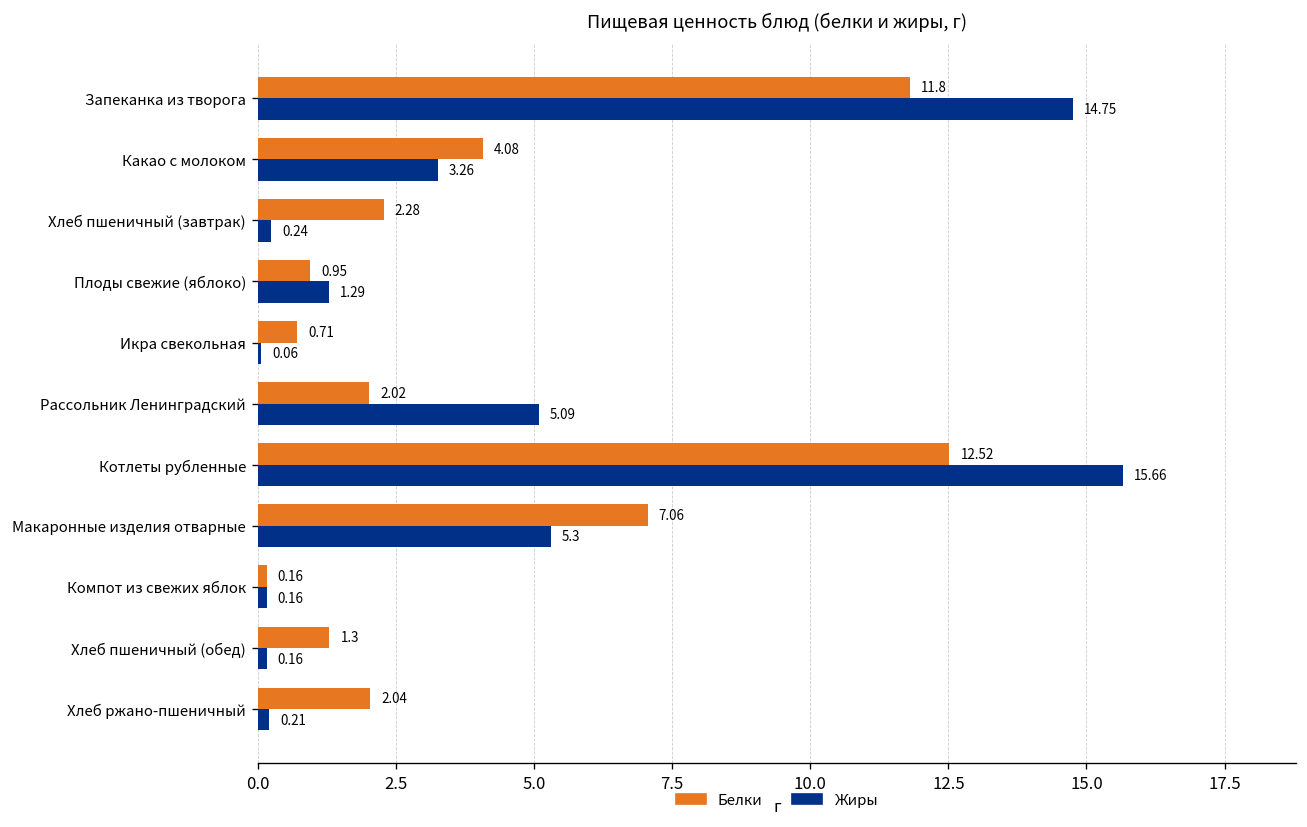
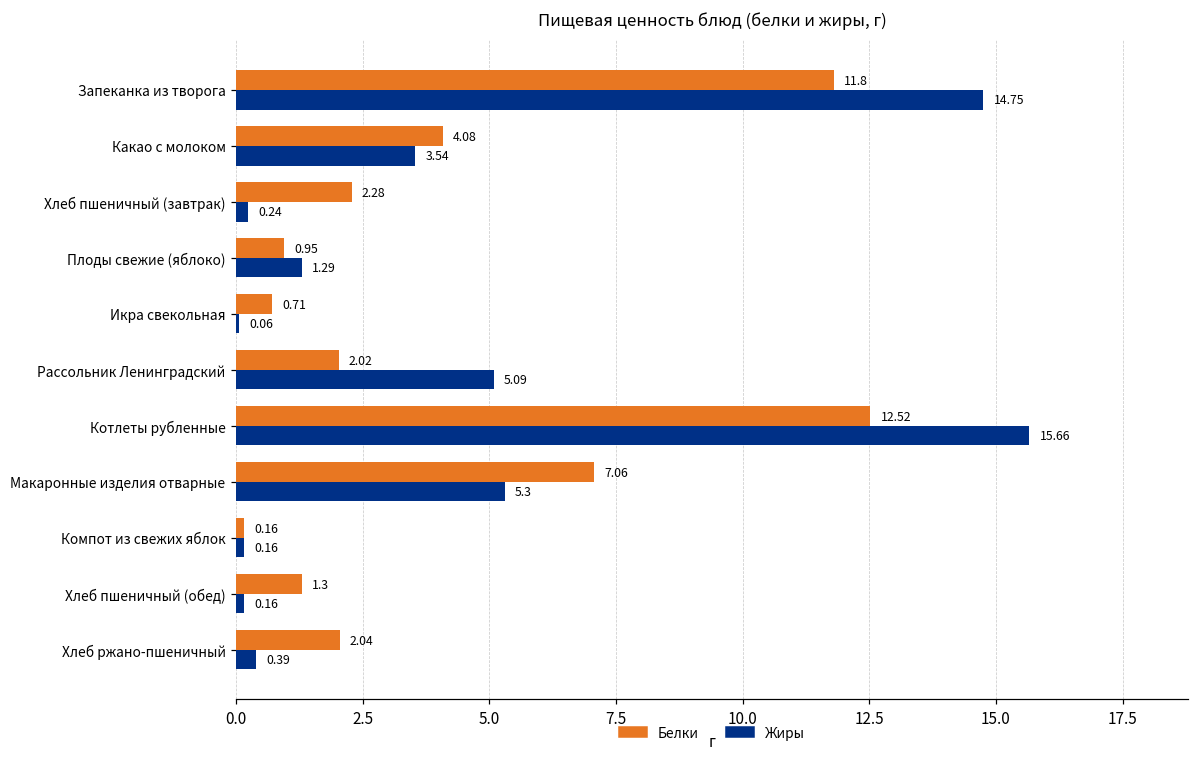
  {
    "Белки": {
      "Запеканка из творога": 11.8,
      "Какао с молоком": 4.08,
      "Хлеб пшеничный (завтрак)": 2.28,
      "Плоды свежие (яблоко)": 0.95,
      "Икра свекольная": 0.71,
      "Рассольник Ленинградский": 2.02,
      "Котлеты рубленные": 12.52,
      "Макаронные изделия отварные": 7.06,
      "Компот из свежих яблок": 0.16,
      "Хлеб пшеничный (обед)": 1.3,
      "Хлеб ржано-пшеничный": 2.04
    },
    "Жиры": {
      "Запеканка из творога": 14.75,
-     "Какао с молоком": 3.26,
+     "Какао с молоком": 3.54,
      "Хлеб пшеничный (завтрак)": 0.24,
      "Плоды свежие (яблоко)": 1.29,
      "Икра свекольная": 0.06,
      "Рассольник Ленинградский": 5.09,
      "Котлеты рубленные": 15.66,
      "Макаронные изделия отварные": 5.3,
      "Компот из свежих яблок": 0.16,
      "Хлеб пшеничный (обед)": 0.16,
-     "Хлеб ржано-пшеничный": 0.21
+     "Хлеб ржано-пшеничный": 0.39
    }
  }
